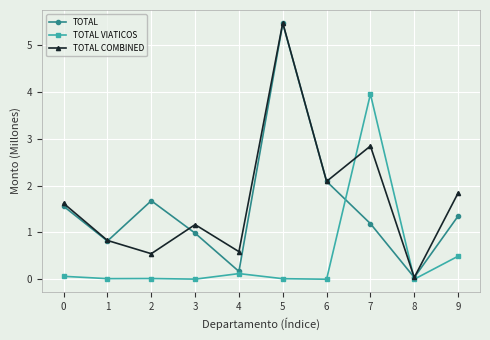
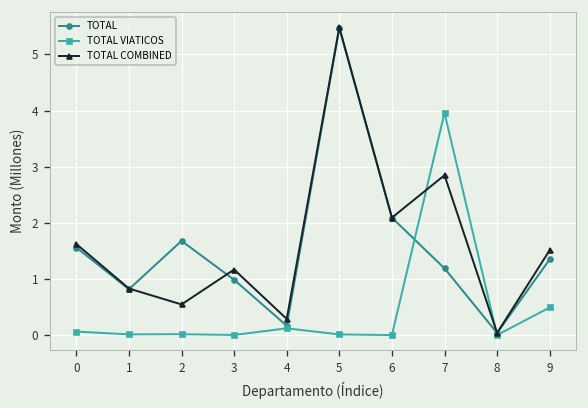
  {
    "TOTAL COMBINED": {
      "0": 1.6,
      "2": 0.5,
      "3": 1.2,
-     "4": 0.6,
+     "4": 0.3,
      "7": 2.8,
-     "9": 1.8
+     "9": 1.5
    }
  }
